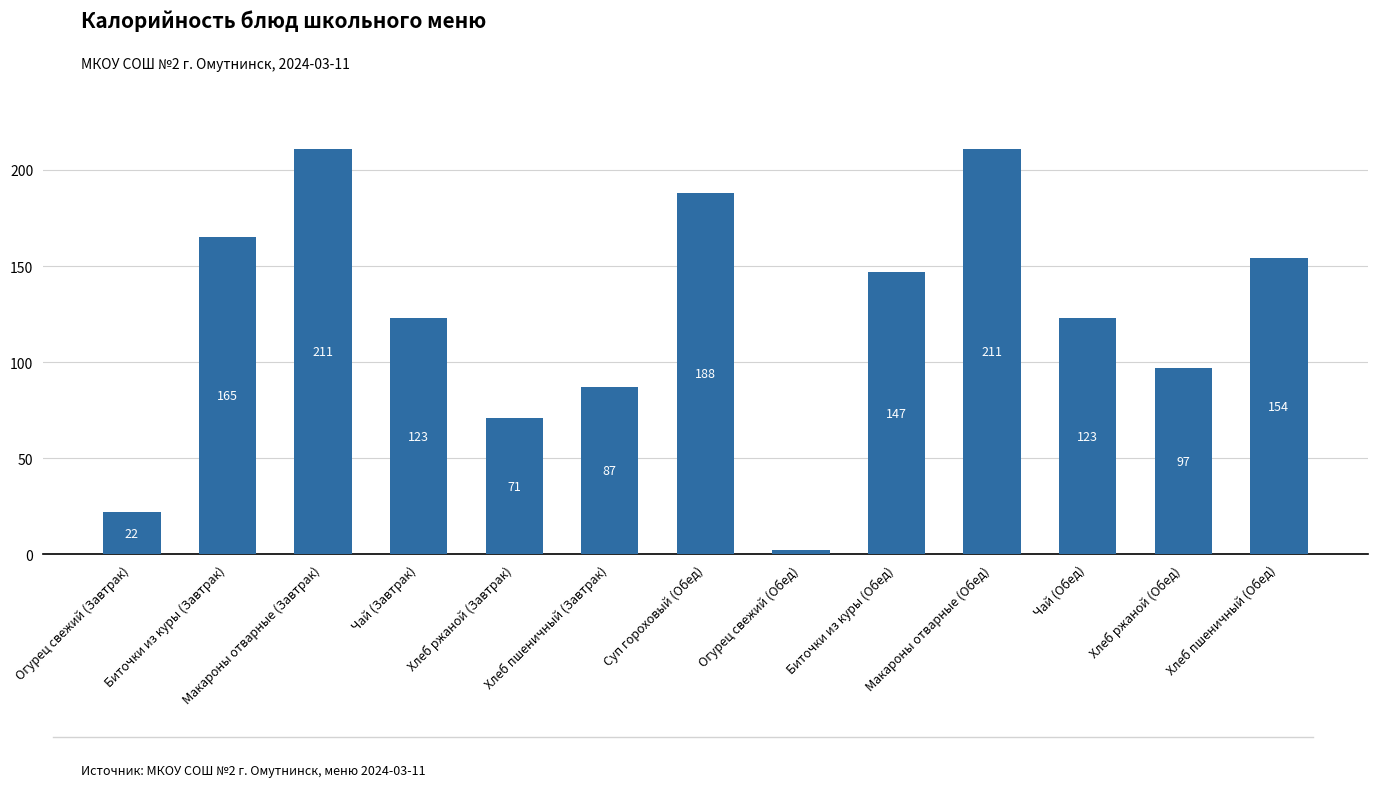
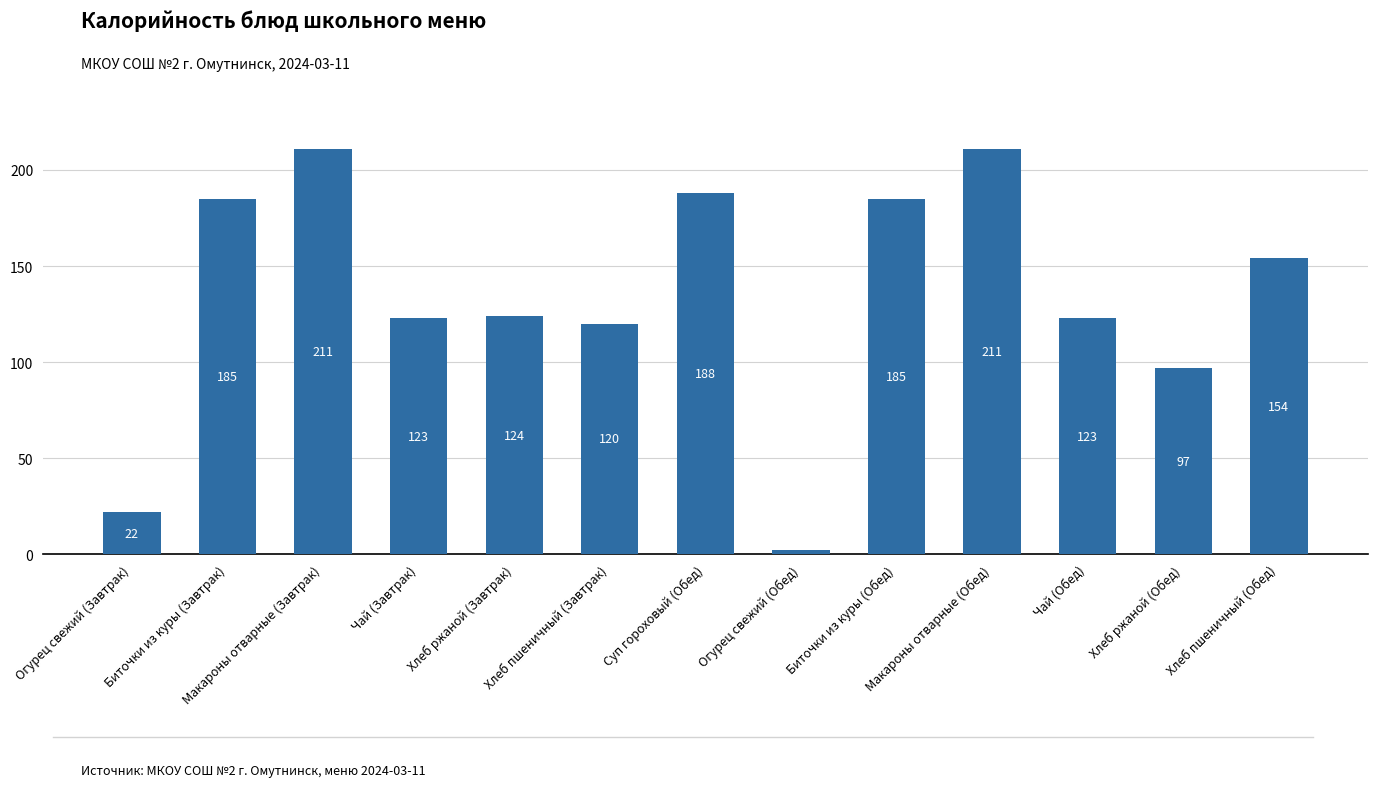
  {
    "Огурец свежий (Завтрак)": 22,
-   "Биточки из куры (Завтрак)": 165,
+   "Биточки из куры (Завтрак)": 185,
    "Макароны отварные (Завтрак)": 211,
    "Чай (Завтрак)": 123,
-   "Хлеб ржаной (Завтрак)": 71,
-   "Хлеб пшеничный (Завтрак)": 87,
+   "Хлеб ржаной (Завтрак)": 124,
+   "Хлеб пшеничный (Завтрак)": 120,
    "Суп гороховый (Обед)": 188,
-   "Биточки из куры (Обед)": 147,
+   "Биточки из куры (Обед)": 185,
    "Макароны отварные (Обед)": 211,
    "Чай (Обед)": 123,
    "Хлеб ржаной (Обед)": 97,
    "Хлеб пшеничный (Обед)": 154
  }
